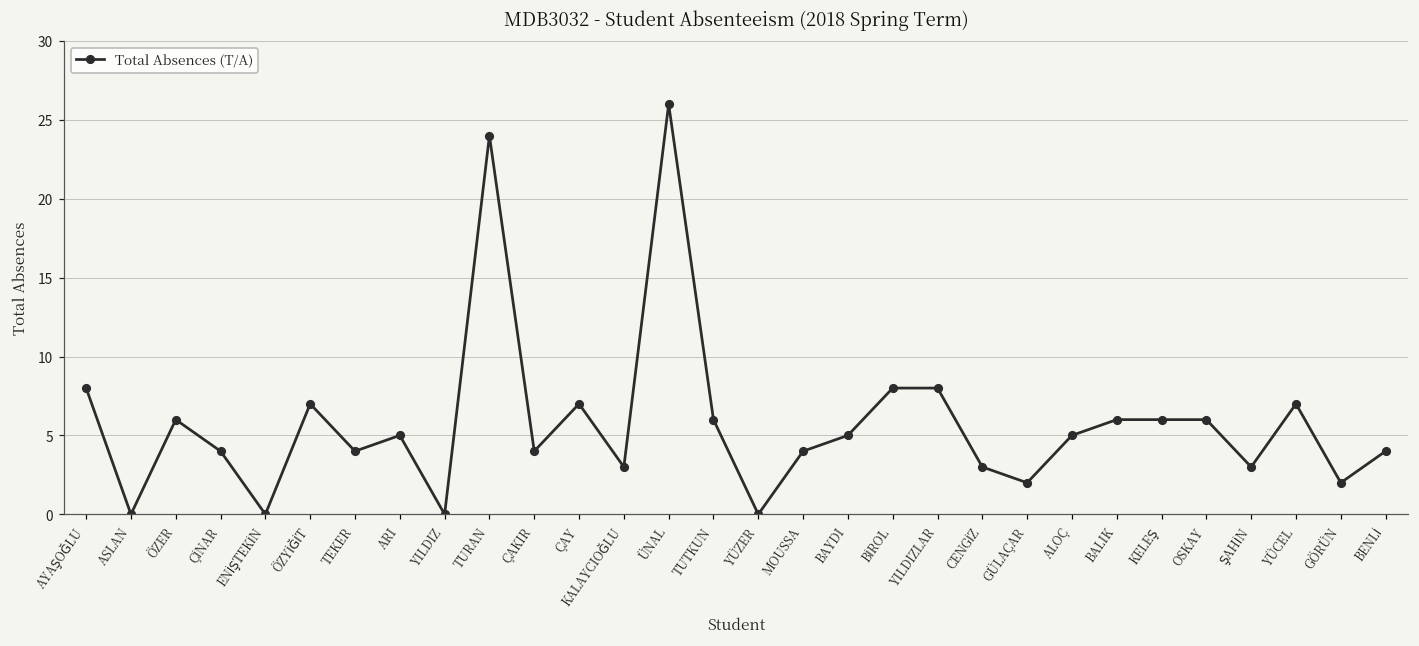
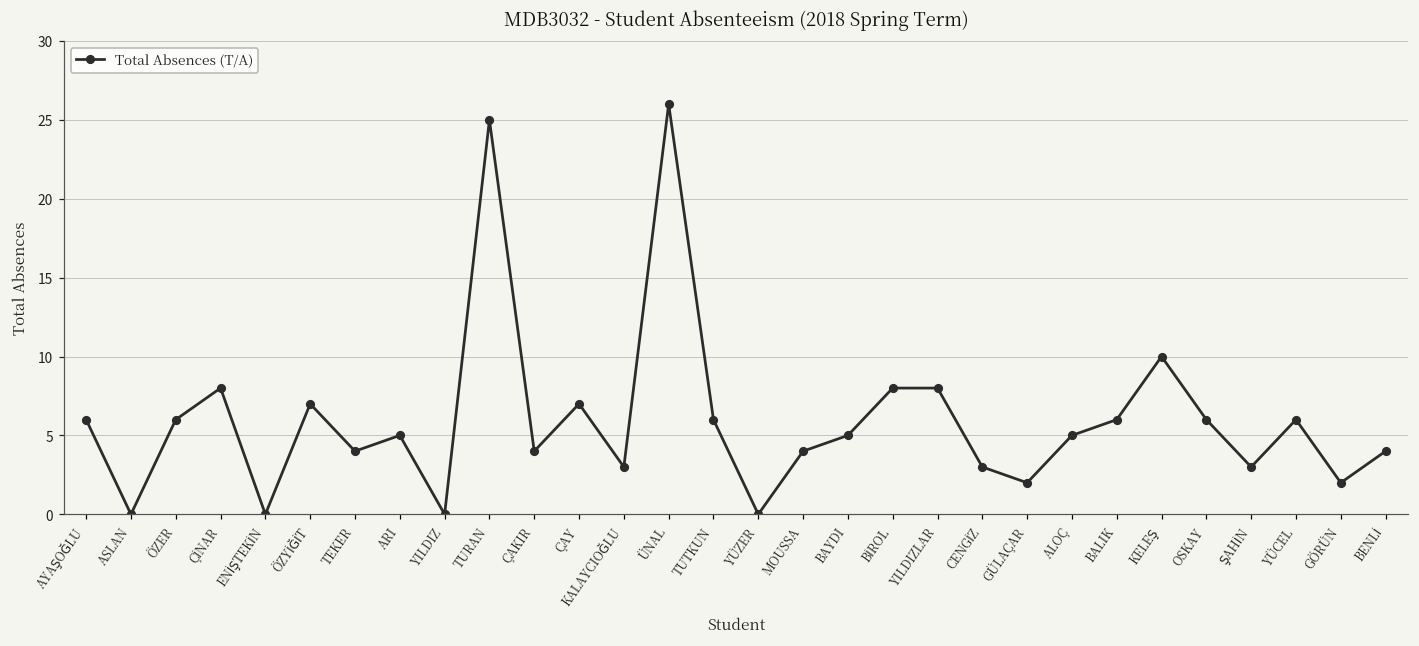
  {
-   "AYAŞOĞLU": 8,
+   "AYAŞOĞLU": 6,
    "ASLAN": 0,
    "ÖZER": 6,
-   "ÇİNAR": 4,
+   "ÇİNAR": 8,
    "ENİŞTEKİN": 0,
    "ÖZYİĞİT": 7,
    "TEKER": 4,
    "ARI": 5,
    "YILDIZ": 0,
-   "TURAN": 24,
+   "TURAN": 25,
    "ÇAKIR": 4,
    "ÇAY": 7,
    "KALAYCIOĞLU": 3,
    "ÜNAL": 26,
    "TUTKUN": 6,
    "YÜZER": 0,
    "MOUSSA": 4,
    "BAYDI": 5,
    "BİROL": 8,
    "YILDIZLAR": 8,
    "CENGİZ": 3,
    "GÜLAÇAR": 2,
    "ALOÇ": 5,
    "BALIK": 6,
-   "KELEŞ": 6,
+   "KELEŞ": 10,
    "OSKAY": 6,
    "ŞAHİN": 3,
-   "YÜCEL": 7,
+   "YÜCEL": 6,
    "GÖRÜN": 2,
    "BENLİ": 4
  }
